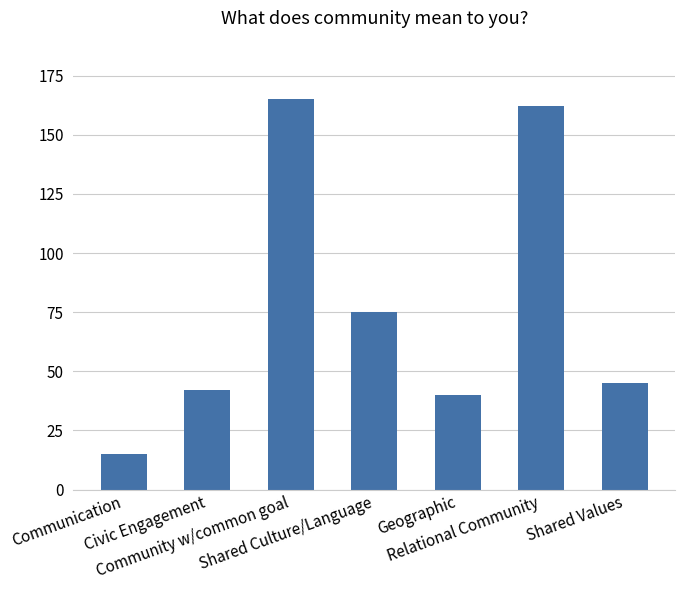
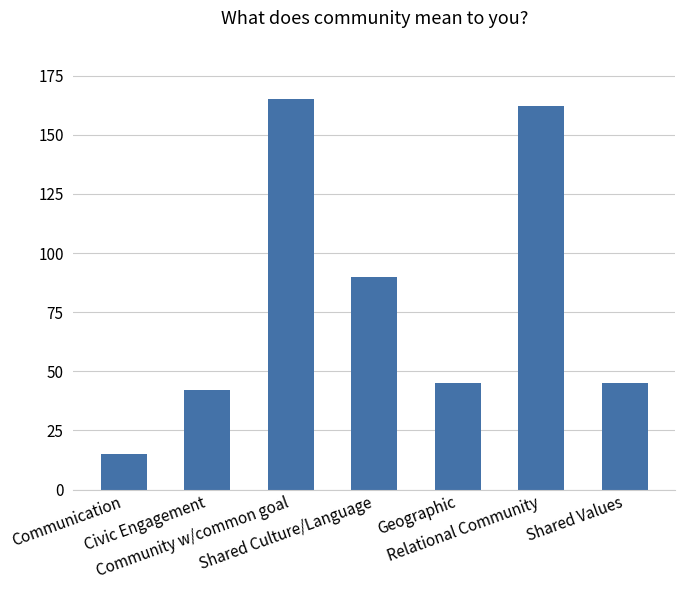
  {
    "Communication": 15,
    "Civic Engagement": 42,
    "Community w/common goal": 165,
-   "Shared Culture/Language": 75,
-   "Geographic": 40,
+   "Shared Culture/Language": 90,
+   "Geographic": 45,
    "Relational Community": 162,
    "Shared Values": 45
  }
